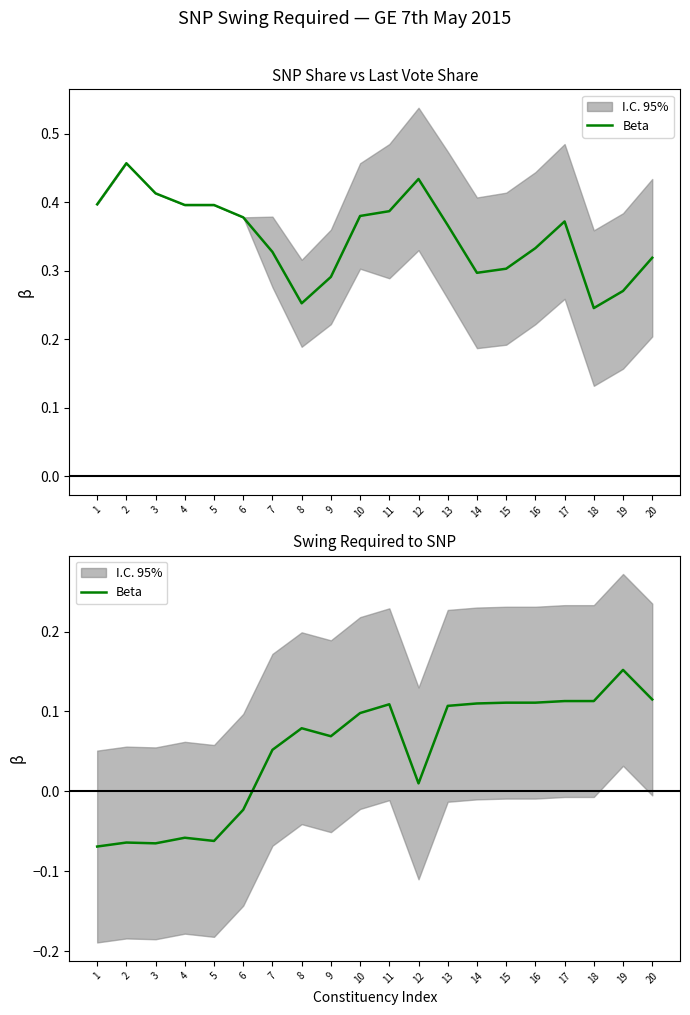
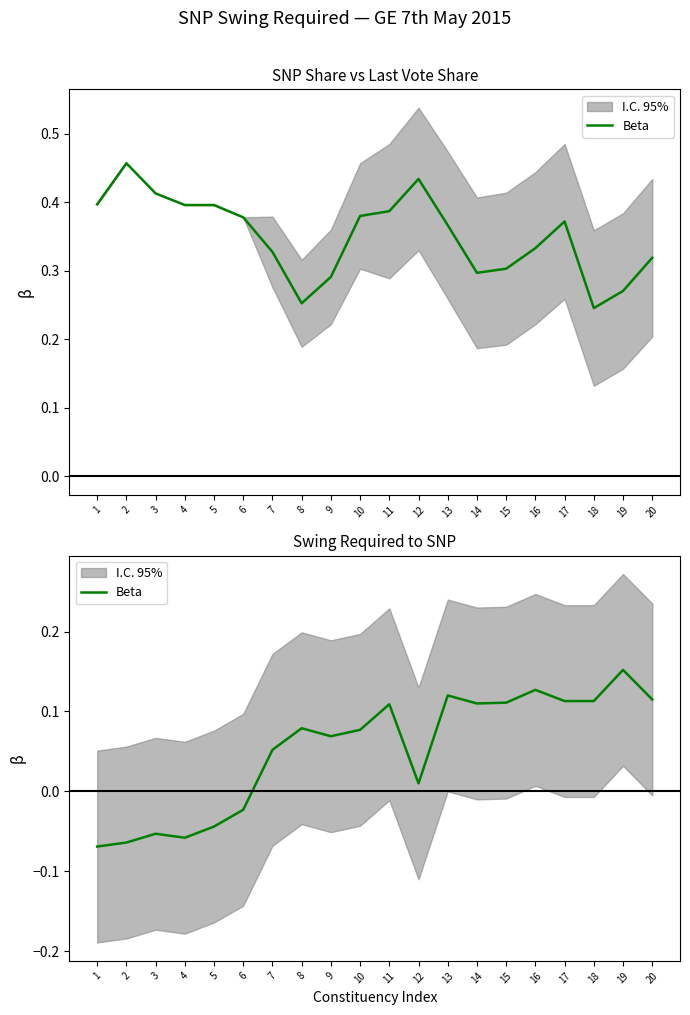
  {
    "SNP Share vs Last Vote Share": {
      "Beta": {
        "7": 0.33,
        "8": 0.25,
        "9": 0.29,
        "10": 0.38,
        "11": 0.39,
        "12": 0.43,
        "13": 0.37,
        "14": 0.30,
        "15": 0.30,
        "16": 0.33,
        "17": 0.37,
        "18": 0.25,
        "19": 0.27,
        "20": 0.32
      }
    },
    "Swing Required to SNP": {
      "Beta": {
        "1": -0.07,
        "2": -0.06,
-       "3": -0.07,
+       "3": -0.05,
        "4": -0.06,
-       "5": -0.06,
+       "5": -0.04,
        "6": -0.02,
        "7": 0.05,
        "8": 0.08,
        "9": 0.07,
-       "10": 0.10,
+       "10": 0.08,
        "11": 0.11,
        "12": 0.01,
-       "13": 0.11,
+       "13": 0.12,
        "14": 0.11,
        "15": 0.11,
-       "16": 0.11,
+       "16": 0.13,
        "17": 0.11,
        "18": 0.11,
        "19": 0.15,
        "20": 0.12
      },
      "I.C. 95%": {
        "13": 0.24
      }
    }
  }
